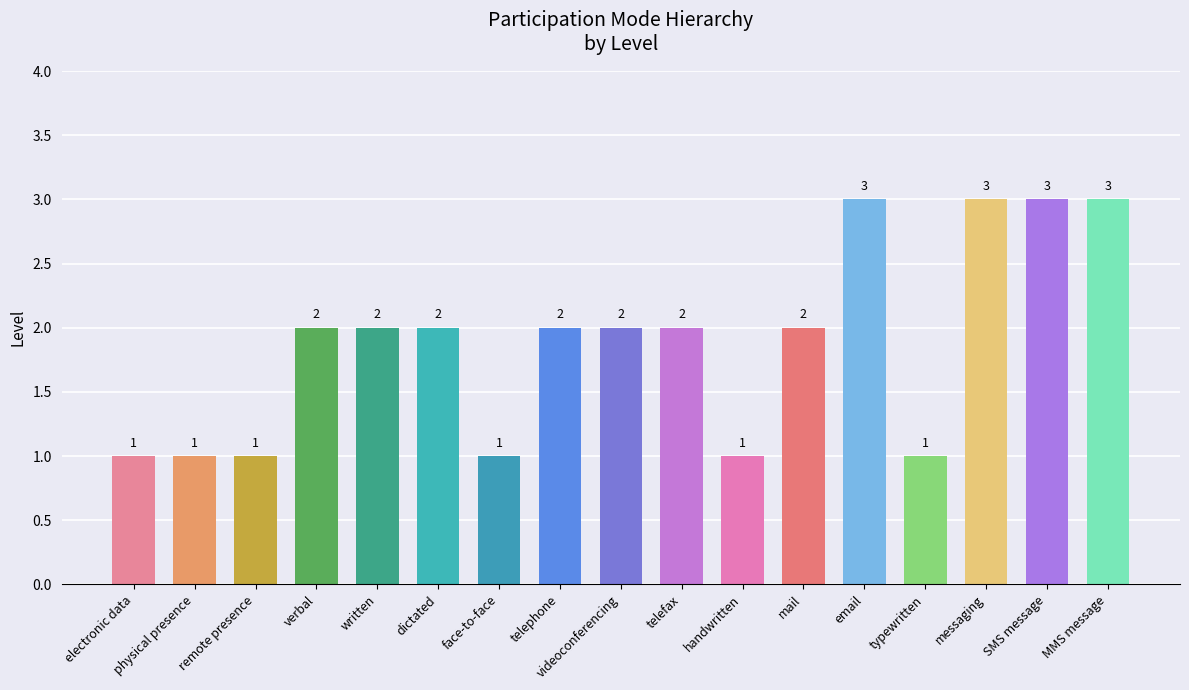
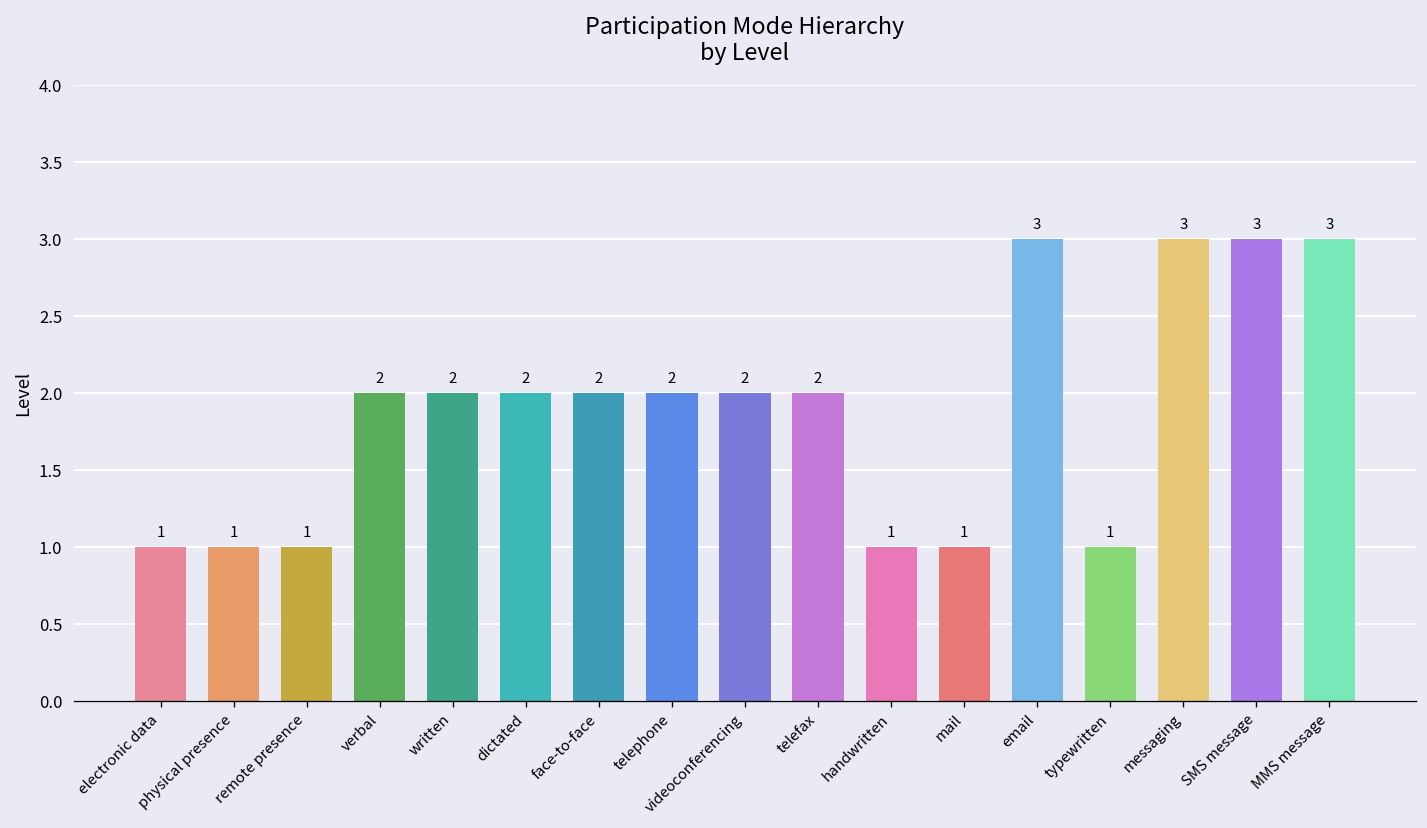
  {
    "electronic data": 1,
    "physical presence": 1,
    "remote presence": 1,
    "verbal": 2,
    "written": 2,
    "dictated": 2,
-   "face-to-face": 1,
+   "face-to-face": 2,
    "telephone": 2,
    "videoconferencing": 2,
    "telefax": 2,
    "handwritten": 1,
-   "mail": 2,
+   "mail": 1,
    "email": 3,
    "typewritten": 1,
    "messaging": 3,
    "SMS message": 3,
    "MMS message": 3
  }
